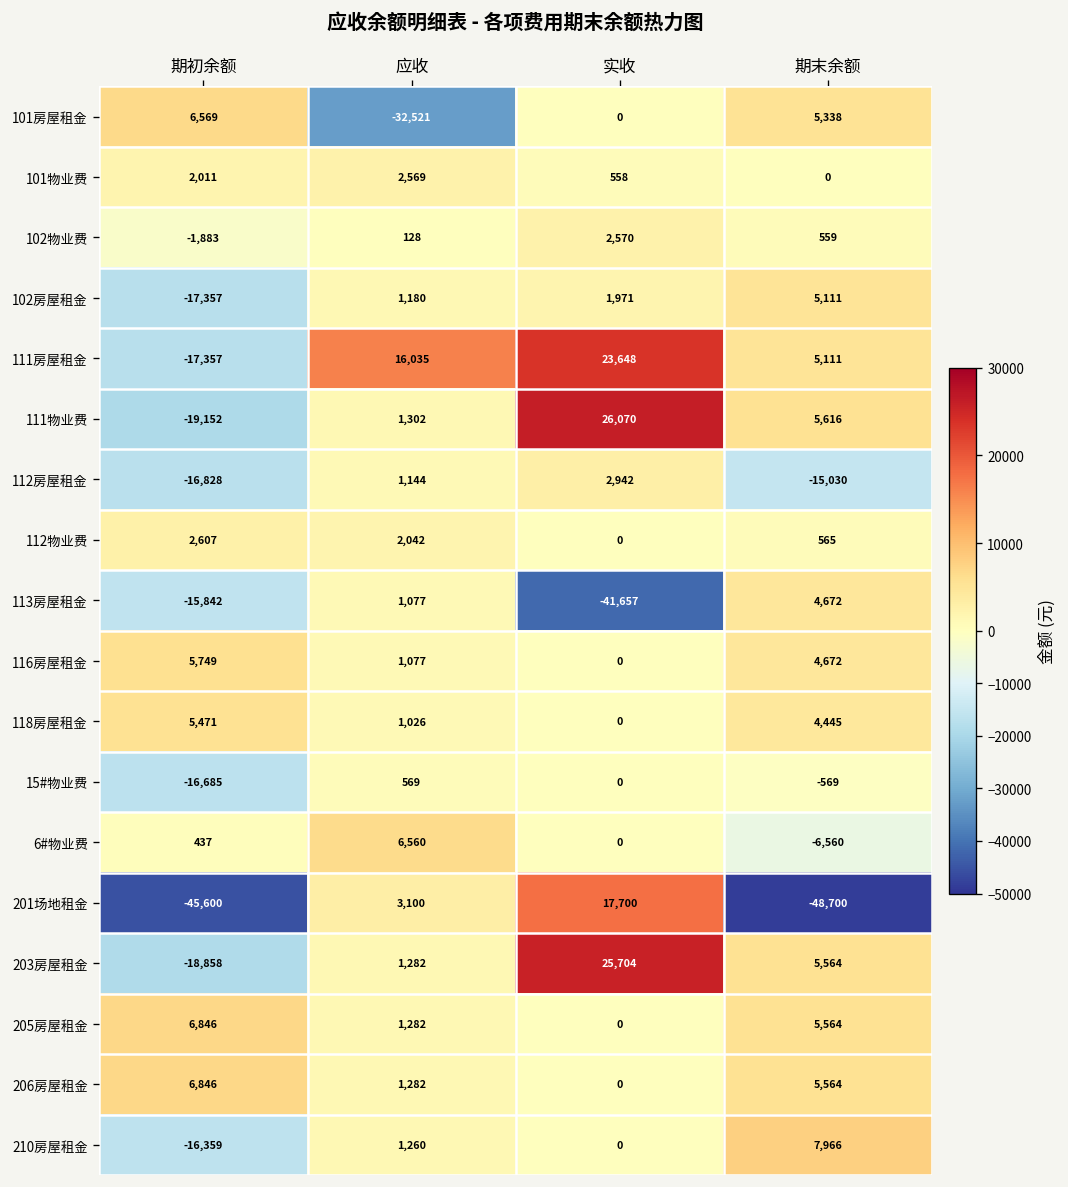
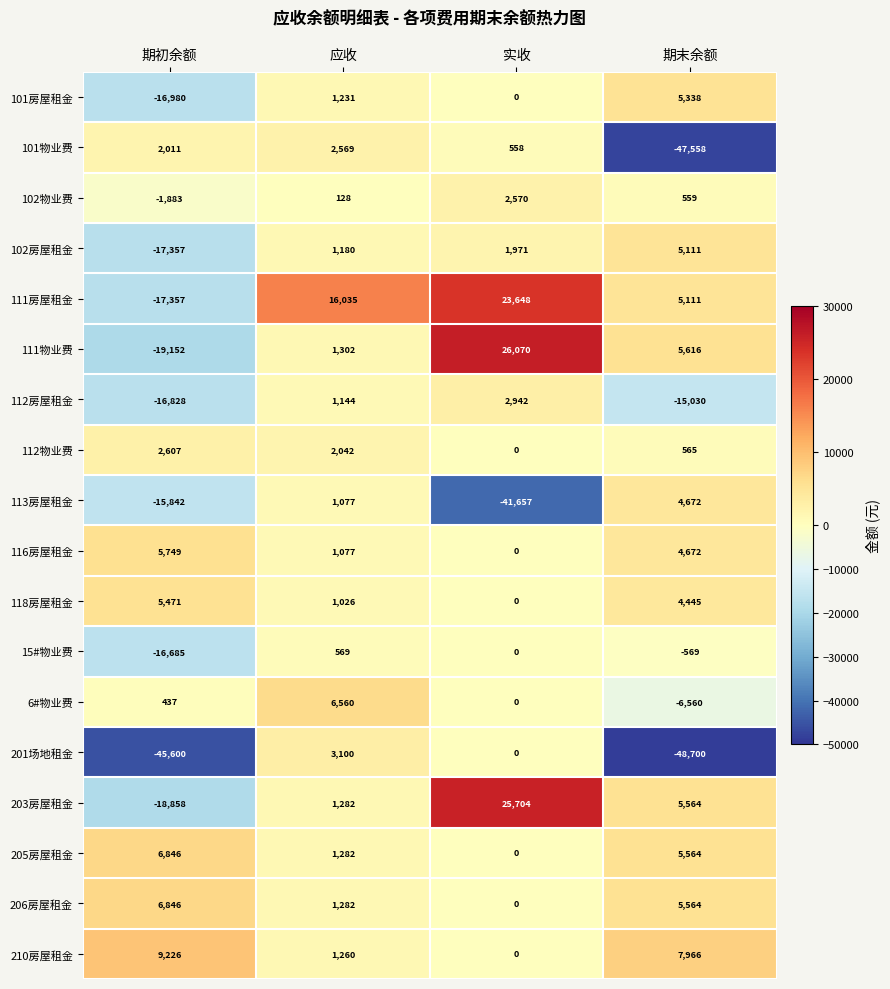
  {
    "101房屋租金": {
-     "期初余额": "6,569",
-     "应收": "-32,521",
+     "期初余额": "-16,980",
+     "应收": "1,231",
      "实收": "0",
      "期末余额": "5,338"
    },
    "101物业费": {
      "期初余额": "2,011",
      "应收": "2,569",
      "实收": "558",
-     "期末余额": "0"
+     "期末余额": "-47,558"
    },
    "102物业费": {
      "期初余额": "-1,883",
      "应收": "128",
      "实收": "2,570",
      "期末余额": "559"
    },
    "102房屋租金": {
      "期初余额": "-17,357",
      "应收": "1,180",
      "实收": "1,971",
      "期末余额": "5,111"
    },
    "111房屋租金": {
      "期初余额": "-17,357",
      "应收": "16,035",
      "实收": "23,648",
      "期末余额": "5,111"
    },
    "111物业费": {
      "期初余额": "-19,152",
      "应收": "1,302",
      "实收": "26,070",
      "期末余额": "5,616"
    },
    "112房屋租金": {
      "期初余额": "-16,828",
      "应收": "1,144",
      "实收": "2,942",
      "期末余额": "-15,030"
    },
    "112物业费": {
      "期初余额": "2,607",
      "应收": "2,042",
      "实收": "0",
      "期末余额": "565"
    },
    "113房屋租金": {
      "期初余额": "-15,842",
      "应收": "1,077",
      "实收": "-41,657",
      "期末余额": "4,672"
    },
    "116房屋租金": {
      "期初余额": "5,749",
      "应收": "1,077",
      "实收": "0",
      "期末余额": "4,672"
    },
    "118房屋租金": {
      "期初余额": "5,471",
      "应收": "1,026",
      "实收": "0",
      "期末余额": "4,445"
    },
    "15#物业费": {
      "期初余额": "-16,685",
      "应收": "569",
      "实收": "0",
      "期末余额": "-569"
    },
    "6#物业费": {
      "期初余额": "437",
      "应收": "6,560",
      "实收": "0",
      "期末余额": "-6,560"
    },
    "201场地租金": {
      "期初余额": "-45,600",
      "应收": "3,100",
-     "实收": "17,700",
+     "实收": "0",
      "期末余额": "-48,700"
    },
    "203房屋租金": {
      "期初余额": "-18,858",
      "应收": "1,282",
      "实收": "25,704",
      "期末余额": "5,564"
    },
    "205房屋租金": {
      "期初余额": "6,846",
      "应收": "1,282",
      "实收": "0",
      "期末余额": "5,564"
    },
    "206房屋租金": {
      "期初余额": "6,846",
      "应收": "1,282",
      "实收": "0",
      "期末余额": "5,564"
    },
    "210房屋租金": {
-     "期初余额": "-16,359",
+     "期初余额": "9,226",
      "应收": "1,260",
      "实收": "0",
      "期末余额": "7,966"
    }
  }
